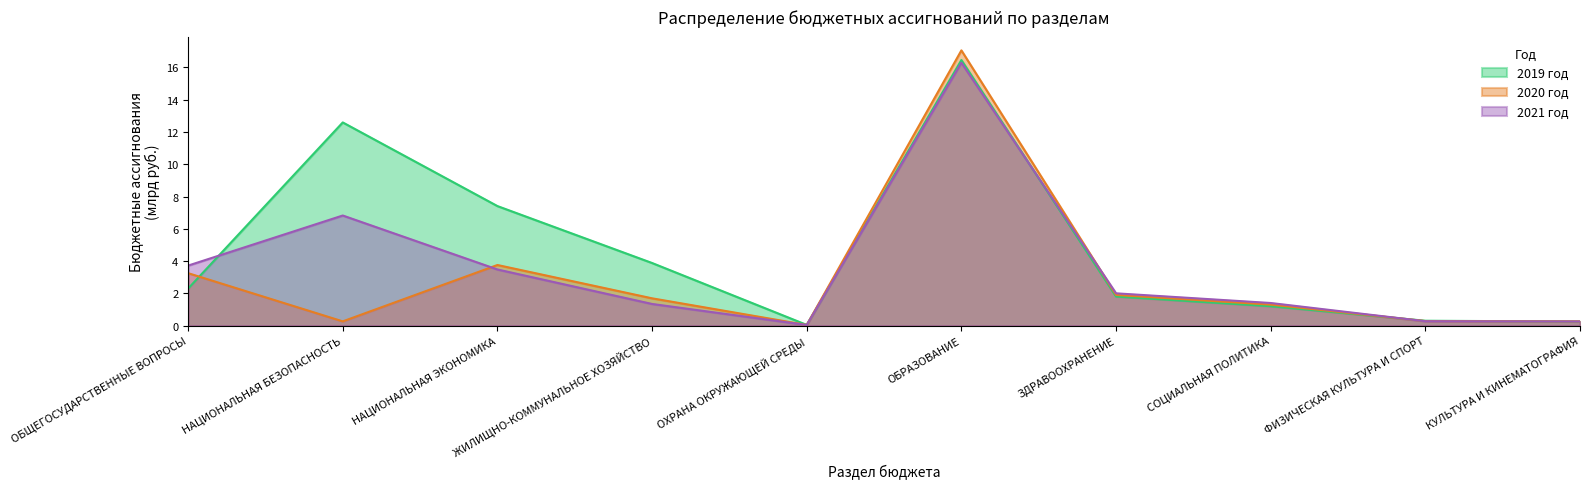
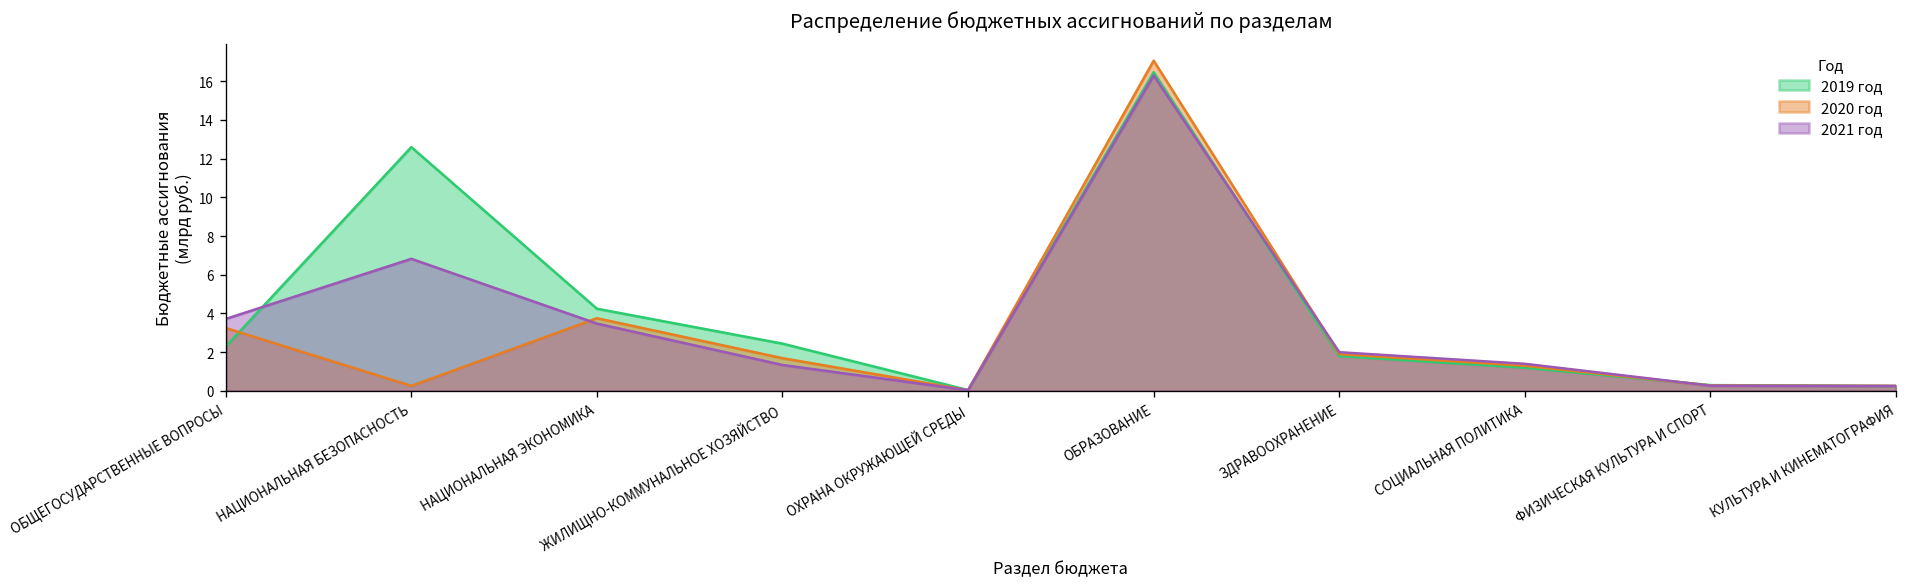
  {
    "2019 год": {
      "ОБЩЕГОСУДАРСТВЕННЫЕ ВОПРОСЫ": 2.3,
      "НАЦИОНАЛЬНАЯ БЕЗОПАСНОСТЬ": 12.6,
-     "НАЦИОНАЛЬНАЯ ЭКОНОМИКА": 7.4,
-     "ЖИЛИЩНО-КОММУНАЛЬНОЕ ХОЗЯЙСТВО": 3.9,
+     "НАЦИОНАЛЬНАЯ ЭКОНОМИКА": 4.2,
+     "ЖИЛИЩНО-КОММУНАЛЬНОЕ ХОЗЯЙСТВО": 2.4,
      "ОБРАЗОВАНИЕ": 16.5
    },
    "2020 год": {
      "ОБЩЕГОСУДАРСТВЕННЫЕ ВОПРОСЫ": 3.2,
      "НАЦИОНАЛЬНАЯ БЕЗОПАСНОСТЬ": 0.3,
      "НАЦИОНАЛЬНАЯ ЭКОНОМИКА": 3.8,
      "ЖИЛИЩНО-КОММУНАЛЬНОЕ ХОЗЯЙСТВО": 1.7,
      "ОБРАЗОВАНИЕ": 17.1
    },
    "2021 год": {
      "ОБЩЕГОСУДАРСТВЕННЫЕ ВОПРОСЫ": 3.7,
      "НАЦИОНАЛЬНАЯ БЕЗОПАСНОСТЬ": 6.8,
      "НАЦИОНАЛЬНАЯ ЭКОНОМИКА": 3.5,
      "ЖИЛИЩНО-КОММУНАЛЬНОЕ ХОЗЯЙСТВО": 1.3,
      "ОБРАЗОВАНИЕ": 16.3
    }
  }
